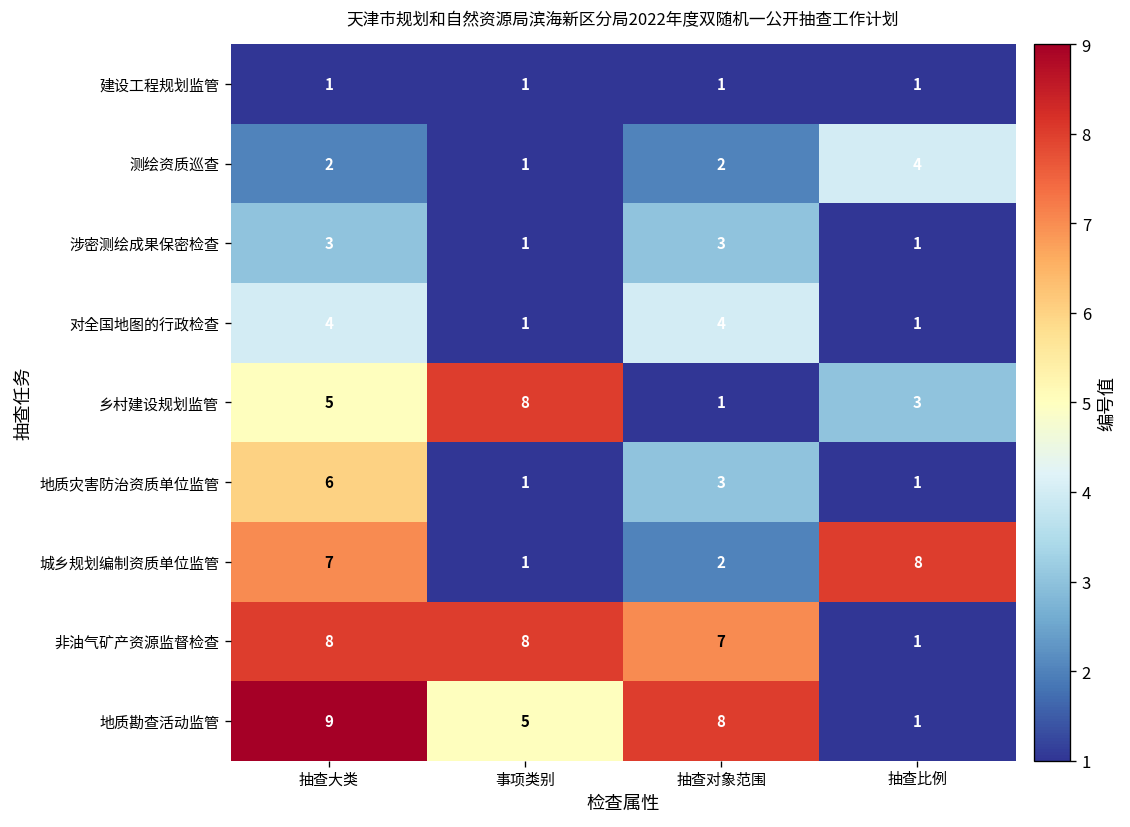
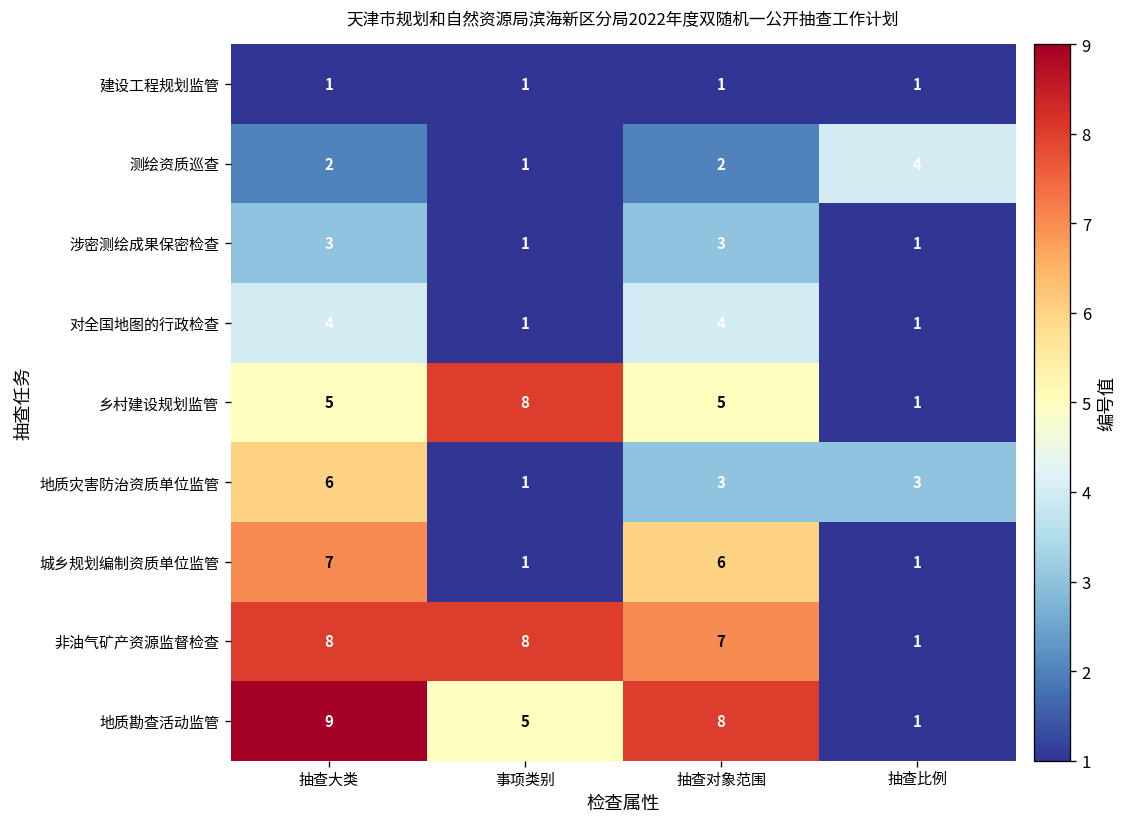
  {
    "建设工程规划监管": {
      "抽查大类": 1,
      "事项类别": 1,
      "抽查对象范围": 1,
      "抽查比例": 1
    },
    "测绘资质巡查": {
      "抽查大类": 2,
      "事项类别": 1,
      "抽查对象范围": 2
    },
    "涉密测绘成果保密检查": {
      "抽查大类": 3,
      "事项类别": 1,
      "抽查对象范围": 3,
      "抽查比例": 1
    },
    "对全国地图的行政检查": {
      "事项类别": 1,
      "抽查比例": 1
    },
    "乡村建设规划监管": {
      "抽查大类": 5,
      "事项类别": 8,
-     "抽查对象范围": 1,
-     "抽查比例": 3
+     "抽查对象范围": 5,
+     "抽查比例": 1
    },
    "地质灾害防治资质单位监管": {
      "抽查大类": 6,
      "事项类别": 1,
      "抽查对象范围": 3,
-     "抽查比例": 1
+     "抽查比例": 3
    },
    "城乡规划编制资质单位监管": {
      "抽查大类": 7,
      "事项类别": 1,
-     "抽查对象范围": 2,
-     "抽查比例": 8
+     "抽查对象范围": 6,
+     "抽查比例": 1
    },
    "非油气矿产资源监督检查": {
      "抽查大类": 8,
      "事项类别": 8,
      "抽查对象范围": 7,
      "抽查比例": 1
    },
    "地质勘查活动监管": {
      "抽查大类": 9,
      "事项类别": 5,
      "抽查对象范围": 8,
      "抽查比例": 1
    }
  }
